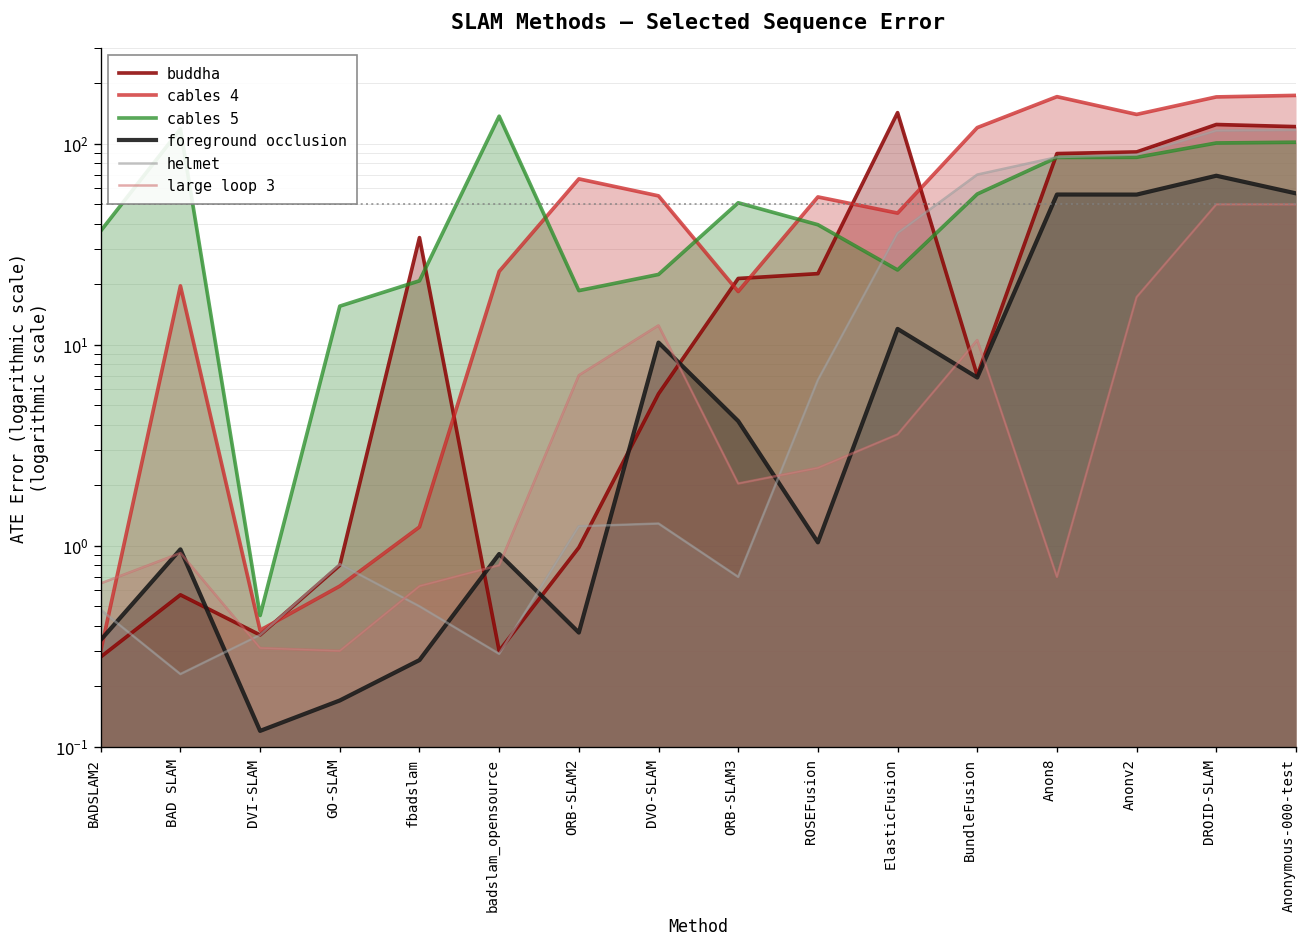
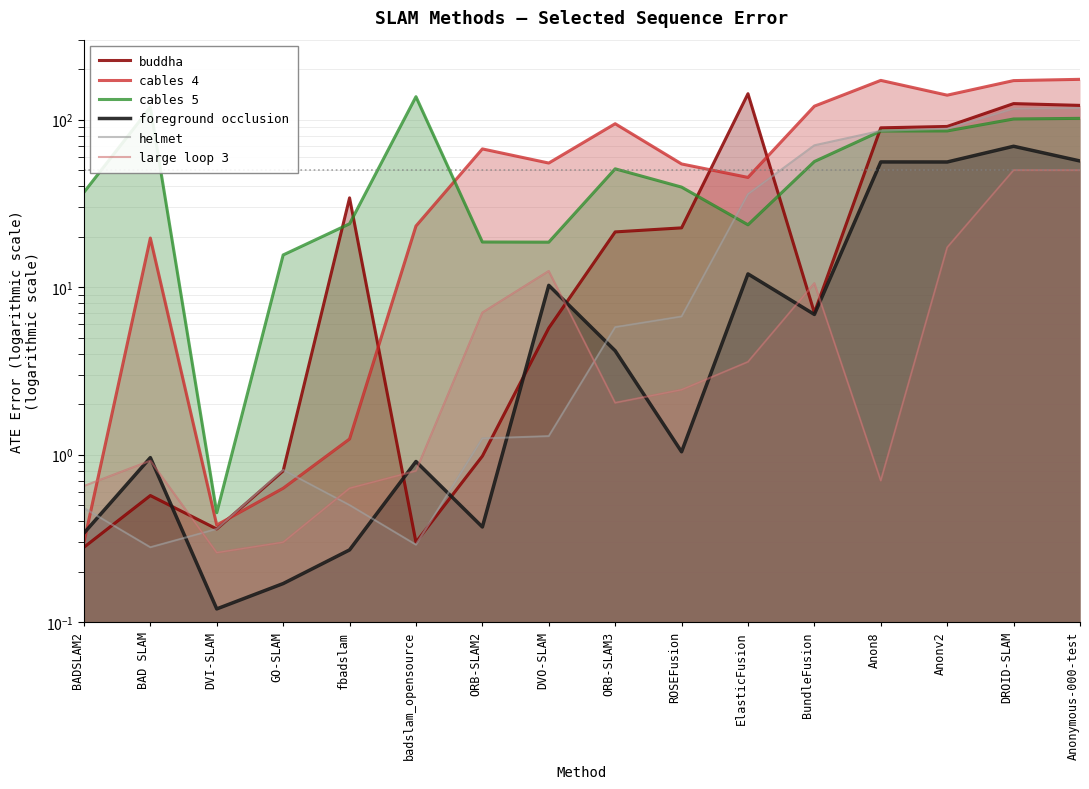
  {
    "buddha": {
      "BADSLAM2": 0.28,
      "BAD SLAM": 0.57,
      "fbadslam": 34,
      "ORB-SLAM2": 1.0,
      "DVO-SLAM": 5.7,
      "ORB-SLAM3": 21,
      "ROSEFusion": 23,
      "ElasticFusion": 140,
      "Anon8": 90,
      "DROID-SLAM": 120,
      "Anonymous-000-test": 120
    },
    "cables 4": {
      "BADSLAM2": 0.30,
      "BAD SLAM": 20,
      "DVI-SLAM": 0.38,
      "GO-SLAM": 0.63,
      "fbadslam": 1.2,
      "badslam_opensource": 23,
      "ORB-SLAM2": 67,
      "DVO-SLAM": 55,
-     "ORB-SLAM3": 18,
+     "ORB-SLAM3": 90,
      "ROSEFusion": 54,
      "ElasticFusion": 45,
      "BundleFusion": 120,
      "Anon8": 170,
      "Anonv2": 140,
      "DROID-SLAM": 170,
      "Anonymous-000-test": 170
    },
    "cables 5": {
      "BADSLAM2": 37,
      "DVI-SLAM": 0.45,
      "GO-SLAM": 16,
-     "fbadslam": 21,
+     "fbadslam": 24,
      "badslam_opensource": 140,
      "ORB-SLAM2": 19,
-     "DVO-SLAM": 22,
+     "DVO-SLAM": 19,
      "ORB-SLAM3": 51,
      "ROSEFusion": 40,
      "ElasticFusion": 24,
      "BundleFusion": 56,
      "DROID-SLAM": 100,
      "Anonymous-000-test": 100
    },
    "foreground occlusion": {
      "BADSLAM2": 0.34,
      "BAD SLAM": 1.0,
      "DVI-SLAM": 0.12,
      "GO-SLAM": 0.17,
      "fbadslam": 0.27,
      "badslam_opensource": 0.9,
      "ORB-SLAM2": 0.37,
      "DVO-SLAM": 10,
      "ORB-SLAM3": 4.2,
      "ROSEFusion": 1.0,
      "ElasticFusion": 12,
      "Anon8": 56,
      "Anonv2": 56,
      "DROID-SLAM": 69,
      "Anonymous-000-test": 57
    },
    "helmet": {
      "BADSLAM2": 0.48,
-     "BAD SLAM": 0.23,
+     "BAD SLAM": 0.28,
      "fbadslam": 0.50,
      "ORB-SLAM2": 1.3,
      "DVO-SLAM": 1.3,
-     "ORB-SLAM3": 0.70,
+     "ORB-SLAM3": 5.8,
      "ROSEFusion": 6.7,
      "ElasticFusion": 36,
      "BundleFusion": 70,
      "DROID-SLAM": 120,
      "Anonymous-000-test": 120
    },
    "large loop 3": {
      "BADSLAM2": 0.65,
      "BAD SLAM": 0.9,
-     "DVI-SLAM": 0.31,
+     "DVI-SLAM": 0.26,
      "GO-SLAM": 0.30,
      "fbadslam": 0.63,
      "badslam_opensource": 0.8,
      "ORB-SLAM2": 7.1,
      "DVO-SLAM": 12,
      "ORB-SLAM3": 2.0,
      "ROSEFusion": 2.4,
      "ElasticFusion": 3.6,
      "BundleFusion": 11,
      "Anon8": 0.70,
      "Anonv2": 17,
      "DROID-SLAM": 50,
      "Anonymous-000-test": 50
    }
  }
